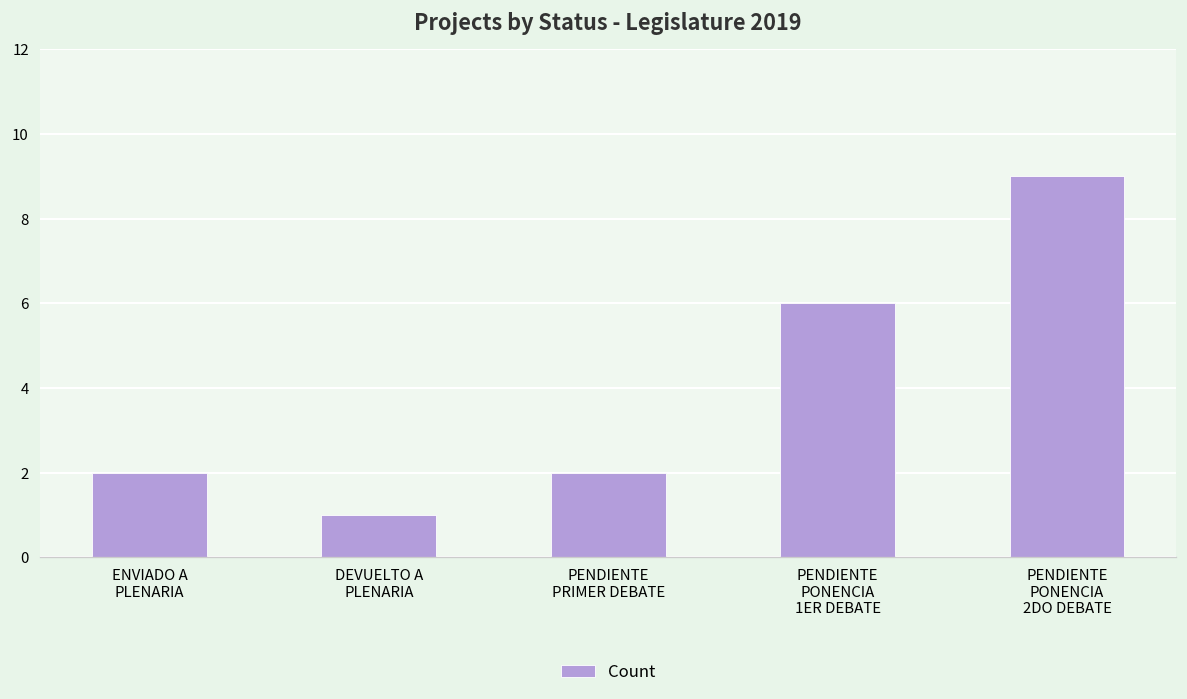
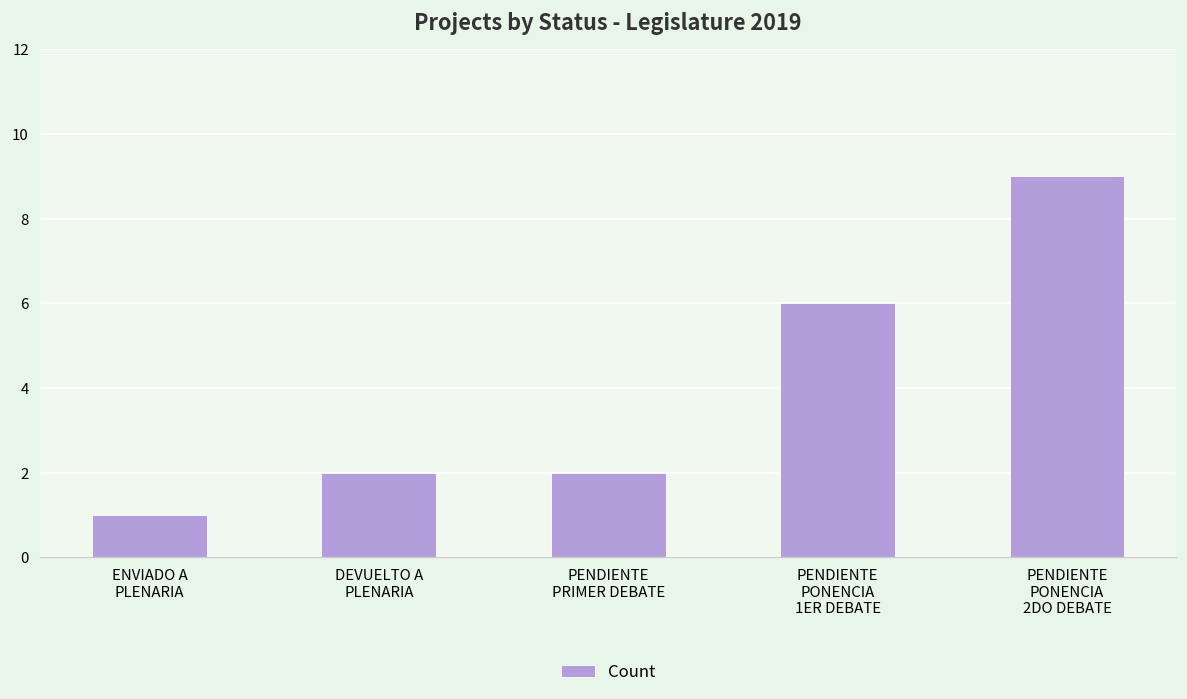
  {
-   "ENVIADO A PLENARIA": 2,
-   "DEVUELTO A PLENARIA": 1,
+   "ENVIADO A PLENARIA": 1,
+   "DEVUELTO A PLENARIA": 2,
    "PENDIENTE PRIMER DEBATE": 2,
    "PENDIENTE PONENCIA 1ER DEBATE": 6,
    "PENDIENTE PONENCIA 2DO DEBATE": 9
  }
